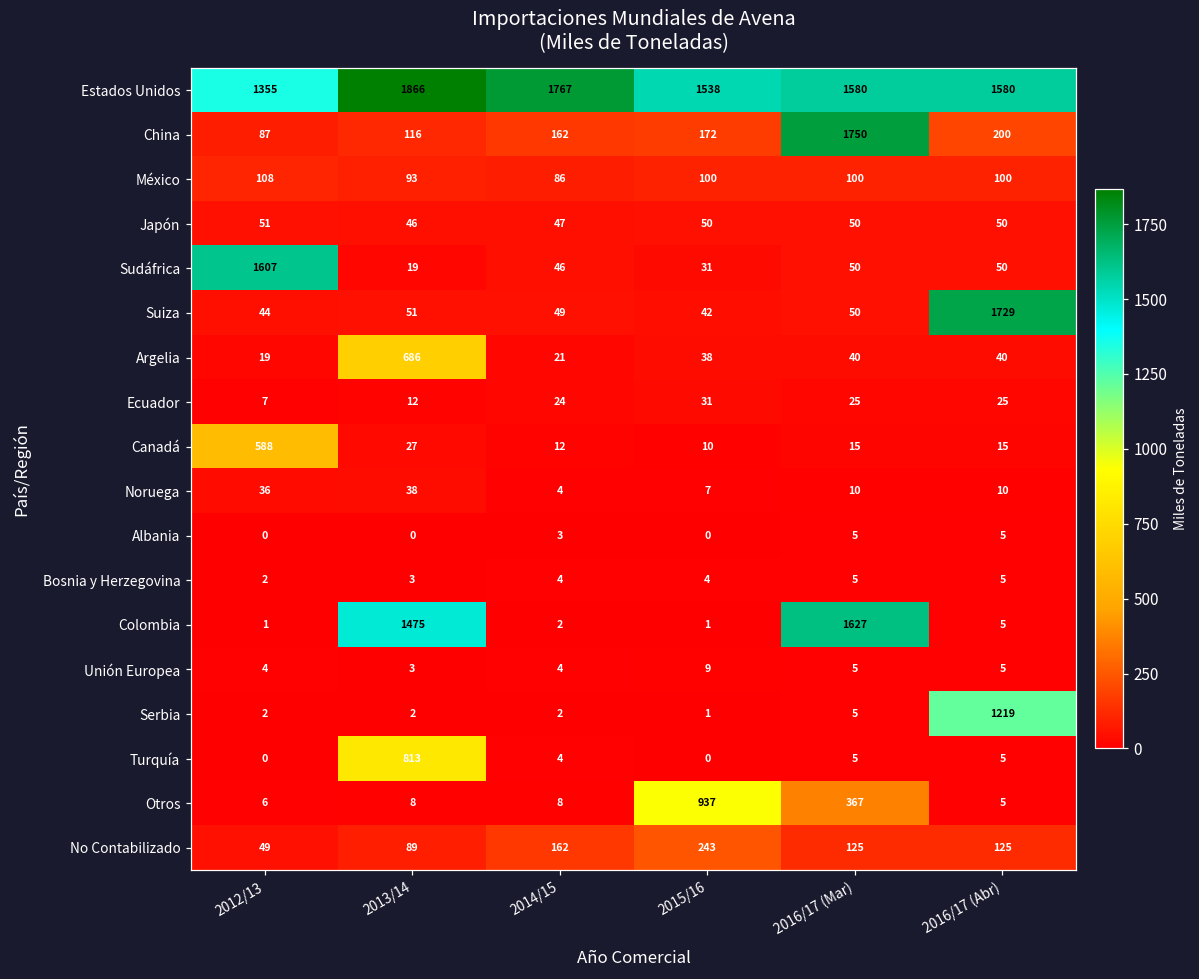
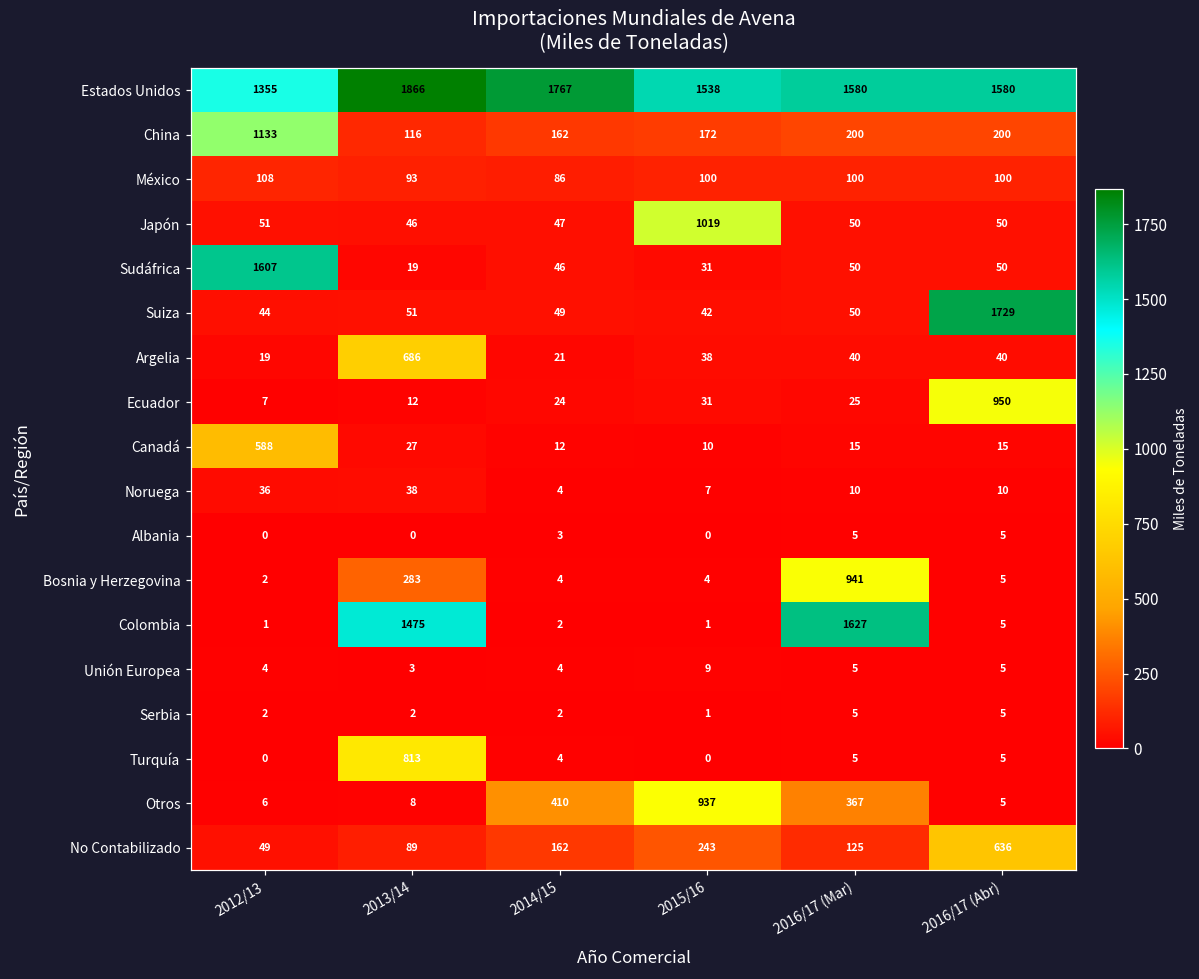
  {
    "Estados Unidos": {
      "2012/13": 1355,
      "2013/14": 1866,
      "2014/15": 1767,
      "2015/16": 1538,
      "2016/17 (Mar)": 1580,
      "2016/17 (Abr)": 1580
    },
    "China": {
-     "2012/13": 87,
+     "2012/13": 1133,
      "2013/14": 116,
      "2014/15": 162,
      "2015/16": 172,
-     "2016/17 (Mar)": 1750,
+     "2016/17 (Mar)": 200,
      "2016/17 (Abr)": 200
    },
    "México": {
      "2012/13": 108,
      "2013/14": 93,
      "2014/15": 86,
      "2015/16": 100,
      "2016/17 (Mar)": 100,
      "2016/17 (Abr)": 100
    },
    "Japón": {
      "2012/13": 51,
      "2013/14": 46,
      "2014/15": 47,
-     "2015/16": 50,
+     "2015/16": 1019,
      "2016/17 (Mar)": 50,
      "2016/17 (Abr)": 50
    },
    "Sudáfrica": {
      "2012/13": 1607,
      "2013/14": 19,
      "2014/15": 46,
      "2015/16": 31,
      "2016/17 (Mar)": 50,
      "2016/17 (Abr)": 50
    },
    "Suiza": {
      "2012/13": 44,
      "2013/14": 51,
      "2014/15": 49,
      "2015/16": 42,
      "2016/17 (Mar)": 50,
      "2016/17 (Abr)": 1729
    },
    "Argelia": {
      "2012/13": 19,
      "2013/14": 686,
      "2014/15": 21,
      "2015/16": 38,
      "2016/17 (Mar)": 40,
      "2016/17 (Abr)": 40
    },
    "Ecuador": {
      "2012/13": 7,
      "2013/14": 12,
      "2014/15": 24,
      "2015/16": 31,
      "2016/17 (Mar)": 25,
-     "2016/17 (Abr)": 25
+     "2016/17 (Abr)": 950
    },
    "Canadá": {
      "2012/13": 588,
      "2013/14": 27,
      "2014/15": 12,
      "2015/16": 10,
      "2016/17 (Mar)": 15,
      "2016/17 (Abr)": 15
    },
    "Noruega": {
      "2012/13": 36,
      "2013/14": 38,
      "2014/15": 4,
      "2015/16": 7,
      "2016/17 (Mar)": 10,
      "2016/17 (Abr)": 10
    },
    "Albania": {
      "2012/13": 0,
      "2013/14": 0,
      "2014/15": 3,
      "2015/16": 0,
      "2016/17 (Mar)": 5,
      "2016/17 (Abr)": 5
    },
    "Bosnia y Herzegovina": {
      "2012/13": 2,
-     "2013/14": 3,
+     "2013/14": 283,
      "2014/15": 4,
      "2015/16": 4,
-     "2016/17 (Mar)": 5,
+     "2016/17 (Mar)": 941,
      "2016/17 (Abr)": 5
    },
    "Colombia": {
      "2012/13": 1,
      "2013/14": 1475,
      "2014/15": 2,
      "2015/16": 1,
      "2016/17 (Mar)": 1627,
      "2016/17 (Abr)": 5
    },
    "Unión Europea": {
      "2012/13": 4,
      "2013/14": 3,
      "2014/15": 4,
      "2015/16": 9,
      "2016/17 (Mar)": 5,
      "2016/17 (Abr)": 5
    },
    "Serbia": {
      "2012/13": 2,
      "2013/14": 2,
      "2014/15": 2,
      "2015/16": 1,
      "2016/17 (Mar)": 5,
-     "2016/17 (Abr)": 1219
+     "2016/17 (Abr)": 5
    },
    "Turquía": {
      "2012/13": 0,
      "2013/14": 813,
      "2014/15": 4,
      "2015/16": 0,
      "2016/17 (Mar)": 5,
      "2016/17 (Abr)": 5
    },
    "Otros": {
      "2012/13": 6,
      "2013/14": 8,
-     "2014/15": 8,
+     "2014/15": 410,
      "2015/16": 937,
      "2016/17 (Mar)": 367,
      "2016/17 (Abr)": 5
    },
    "No Contabilizado": {
      "2012/13": 49,
      "2013/14": 89,
      "2014/15": 162,
      "2015/16": 243,
      "2016/17 (Mar)": 125,
-     "2016/17 (Abr)": 125
+     "2016/17 (Abr)": 636
    }
  }
